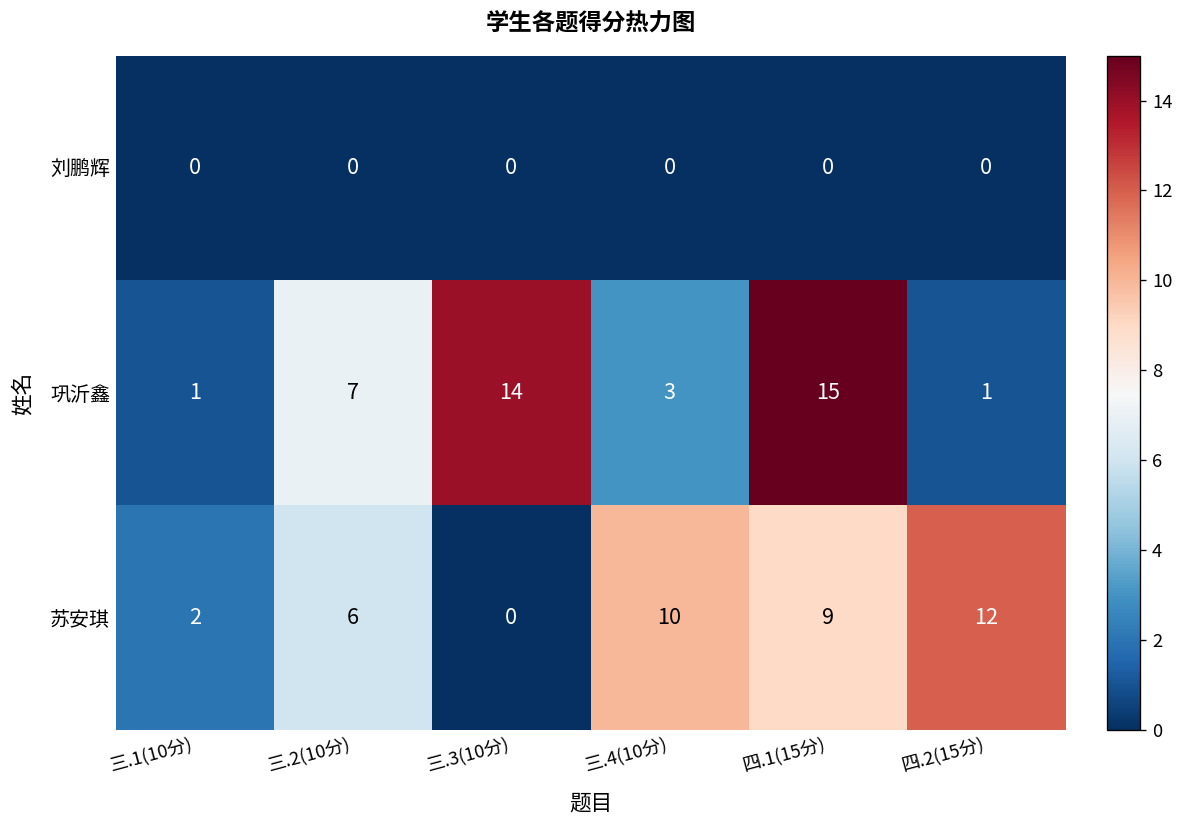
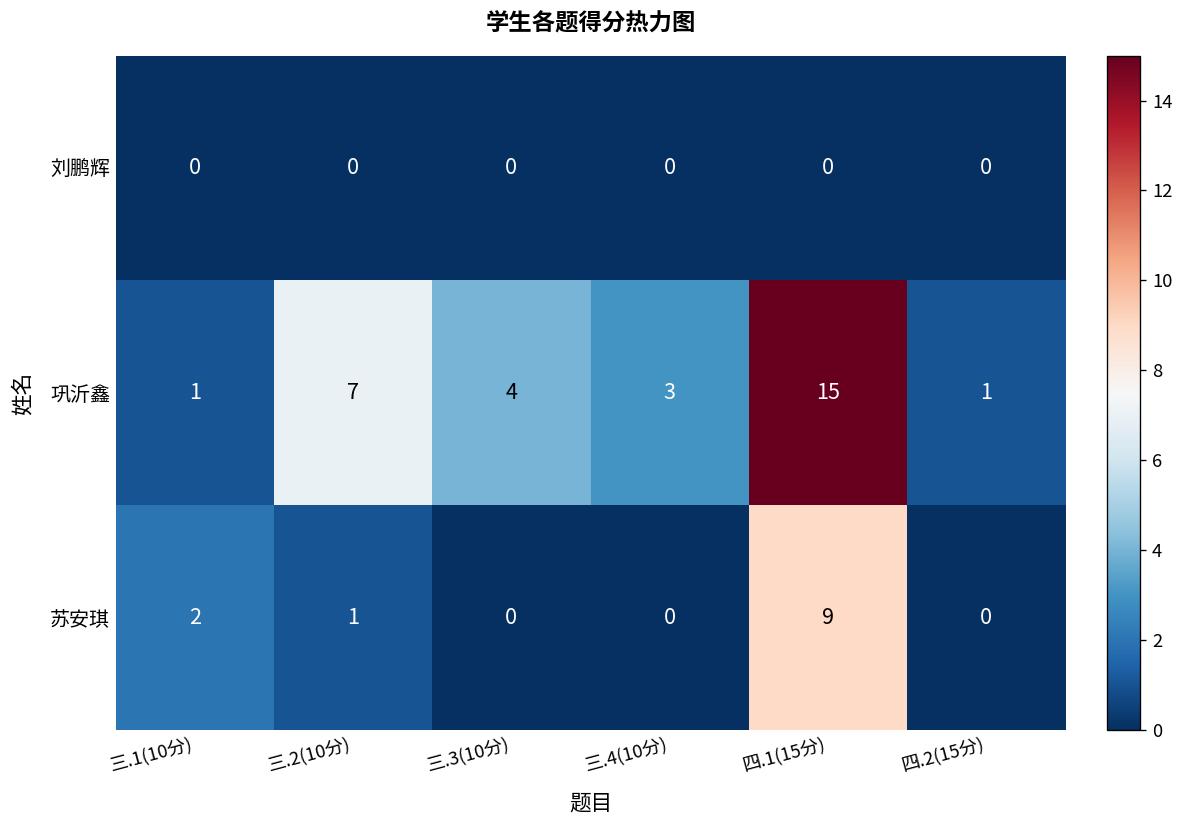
  {
    "刘鹏辉": {
      "三.1(10分)": 0,
      "三.2(10分)": 0,
      "三.3(10分)": 0,
      "三.4(10分)": 0,
      "四.1(15分)": 0,
      "四.2(15分)": 0
    },
    "巩沂鑫": {
      "三.1(10分)": 1,
      "三.2(10分)": 7,
-     "三.3(10分)": 14,
+     "三.3(10分)": 4,
      "三.4(10分)": 3,
      "四.1(15分)": 15,
      "四.2(15分)": 1
    },
    "苏安琪": {
      "三.1(10分)": 2,
-     "三.2(10分)": 6,
+     "三.2(10分)": 1,
      "三.3(10分)": 0,
-     "三.4(10分)": 10,
+     "三.4(10分)": 0,
      "四.1(15分)": 9,
-     "四.2(15分)": 12
+     "四.2(15分)": 0
    }
  }
